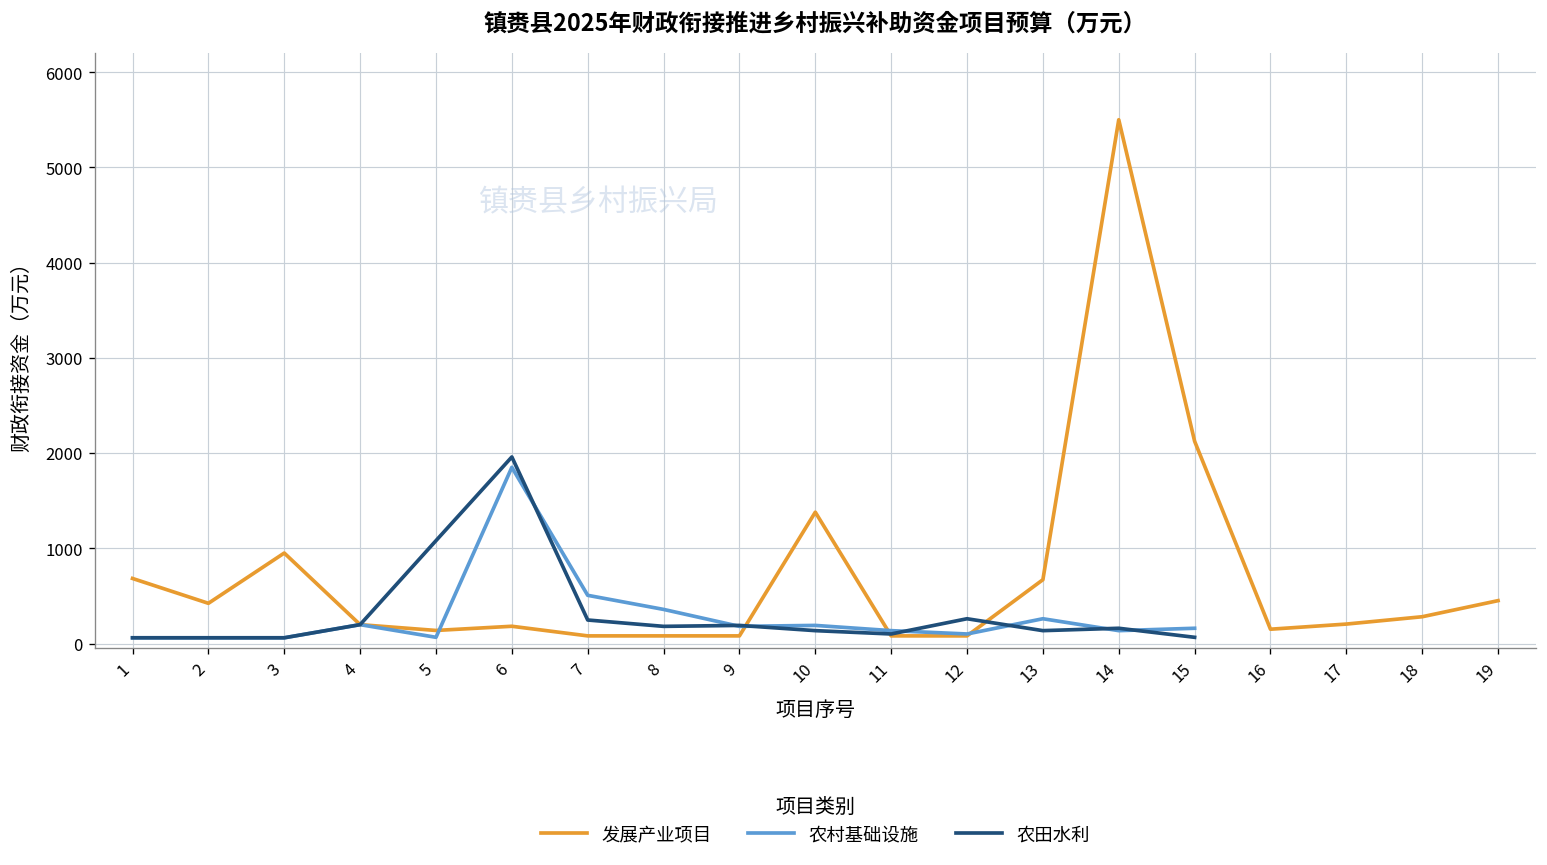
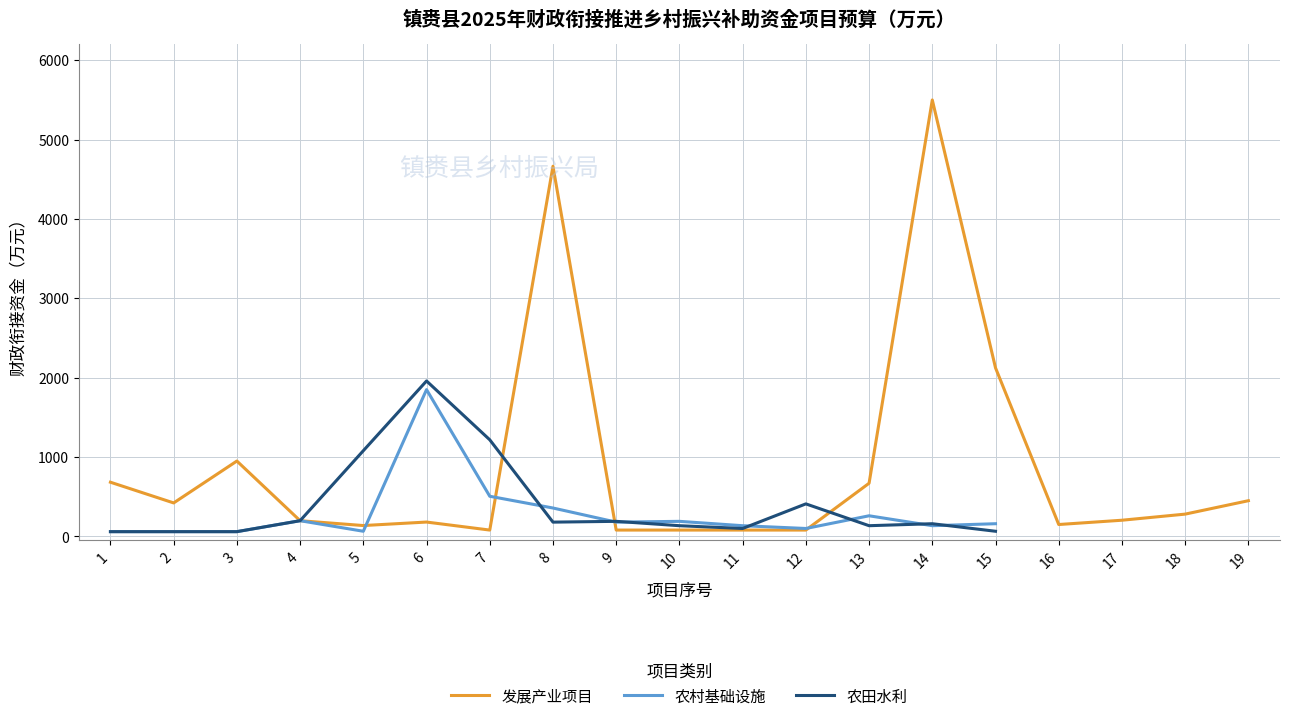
  {
    "发展产业项目": {
      "1": 700,
      "2": 400,
      "3": 1000,
      "5": 100,
      "6": 200,
      "7": 100,
-     "8": 100,
+     "8": 4700,
      "9": 100,
-     "10": 1400,
+     "10": 100,
      "13": 700,
      "14": 5500,
      "15": 2100,
      "16": 200,
      "17": 200,
      "18": 300,
      "19": 500
    },
    "农村基础设施": {
      "5": 100,
      "6": 1900,
      "7": 500,
      "8": 400,
      "10": 200,
      "11": 100,
      "13": 300,
      "15": 200
    },
    "农田水利": {
      "5": 1100,
      "6": 2000,
-     "7": 200,
+     "7": 1200,
      "8": 200,
      "10": 100,
-     "12": 300,
+     "12": 400,
      "13": 100,
      "15": 100
    }
  }
